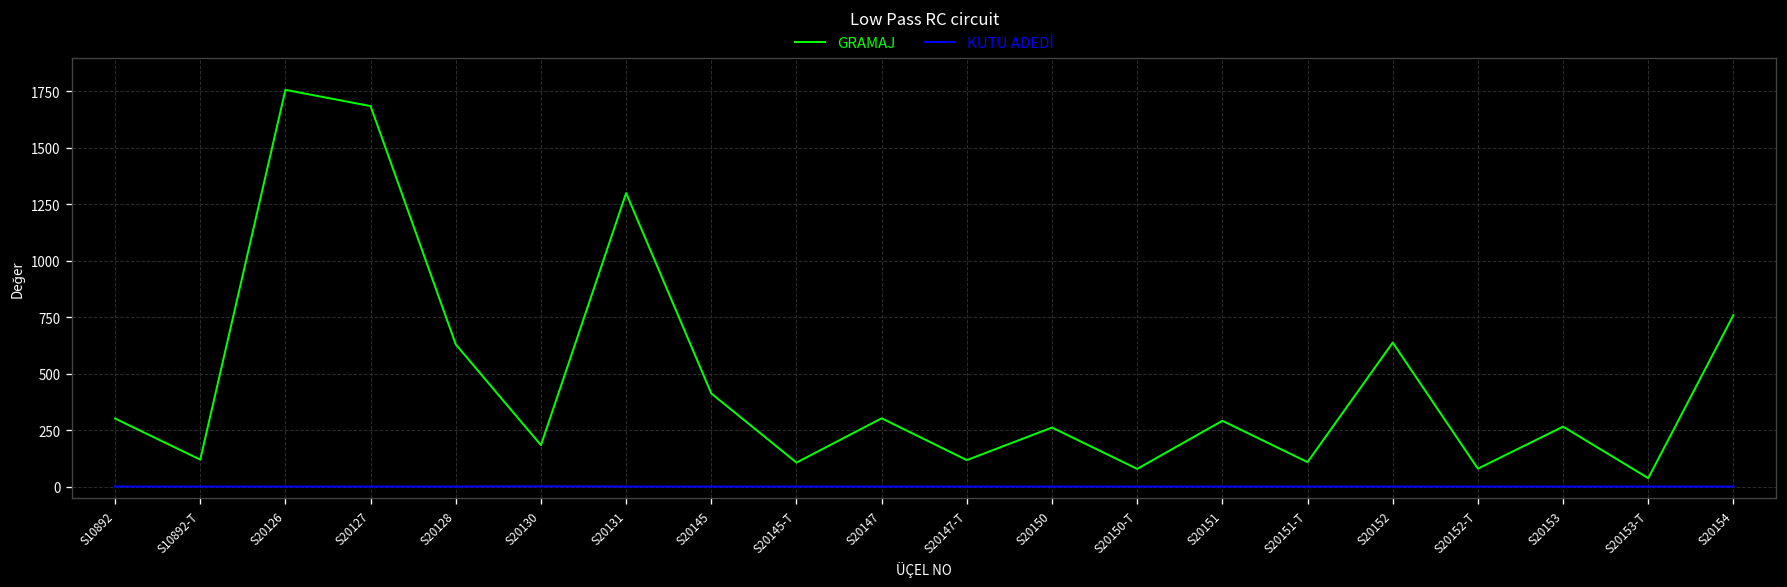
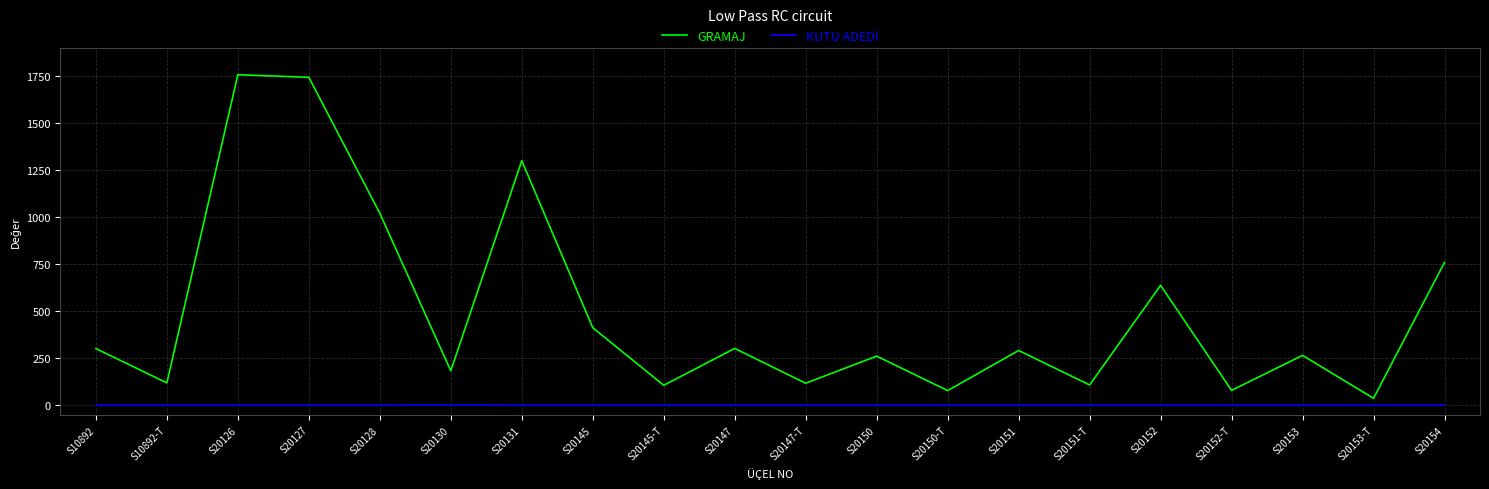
  {
    "GRAMAJ": {
      "S10892": 300,
      "S10892-T": 120,
      "S20126": 1760,
-     "S20127": 1690,
-     "S20128": 630,
+     "S20127": 1740,
+     "S20128": 1020,
      "S20130": 180,
      "S20131": 1300,
      "S20145": 410,
      "S20145-T": 110,
      "S20147": 300,
      "S20147-T": 120,
      "S20150": 260,
      "S20150-T": 80,
      "S20151": 290,
      "S20151-T": 110,
      "S20152": 640,
      "S20152-T": 80,
      "S20153": 270,
      "S20153-T": 40,
      "S20154": 760
    },
    "KUTU ADEDİ": {
      "S10892": 0,
      "S10892-T": 0,
      "S20126": 0,
      "S20127": 0,
      "S20128": 0,
      "S20130": 0,
      "S20131": 0,
      "S20145": 0,
      "S20145-T": 0,
      "S20147": 0,
      "S20147-T": 0,
      "S20150": 0,
      "S20150-T": 0,
      "S20151": 0,
      "S20151-T": 0,
      "S20152": 0,
      "S20152-T": 0,
      "S20153": 0,
      "S20153-T": 0,
      "S20154": 0
    }
  }
